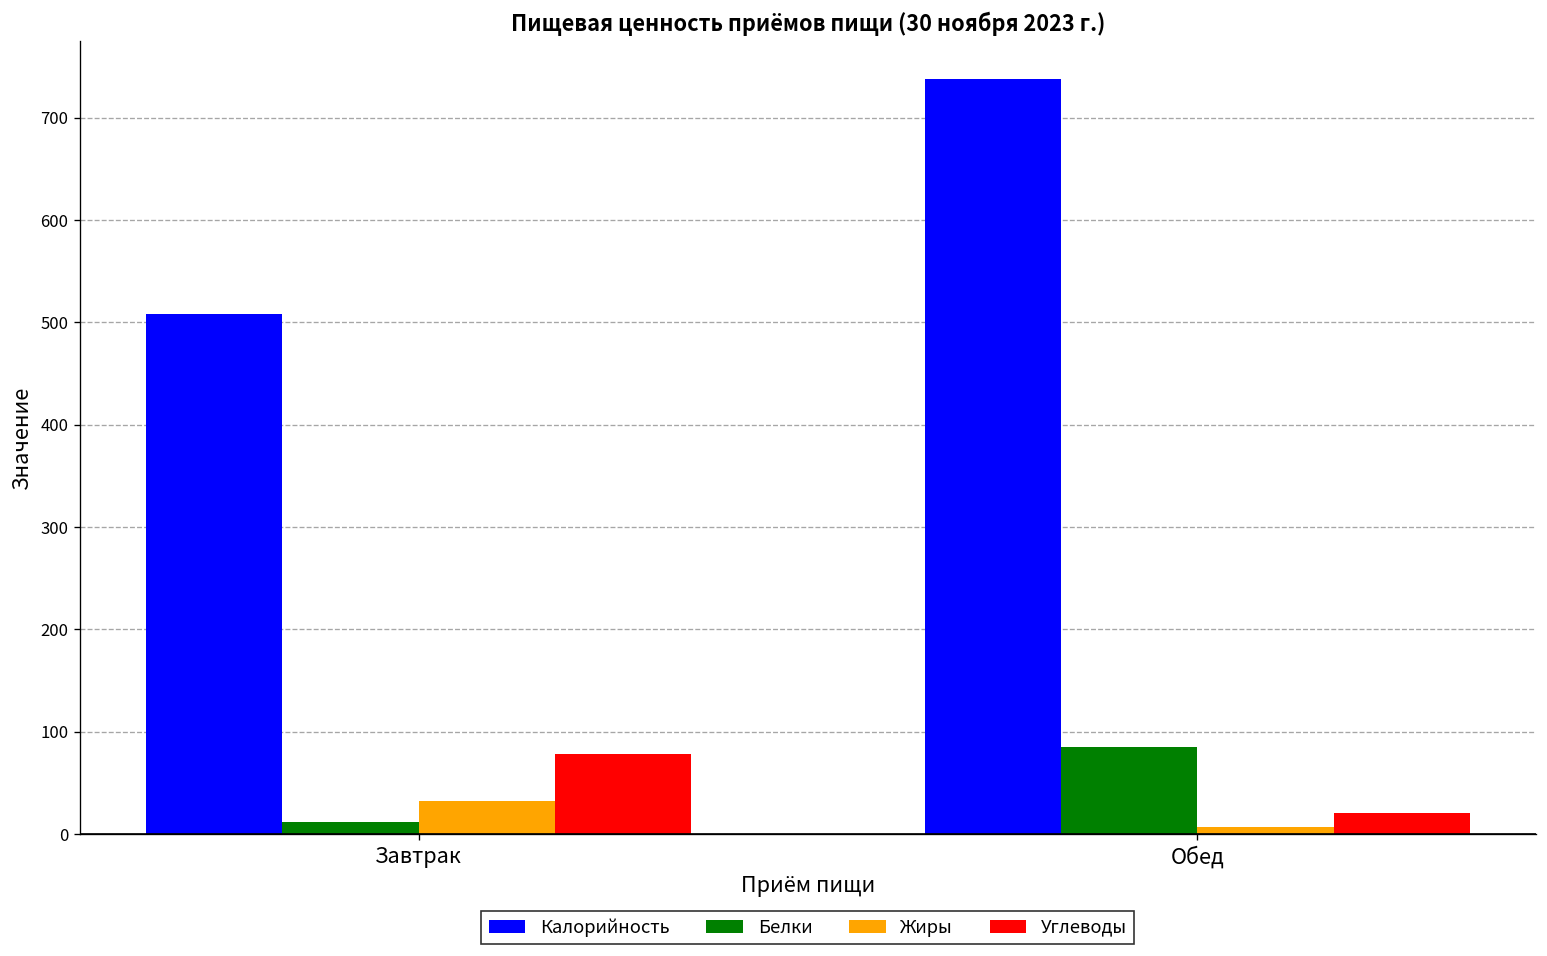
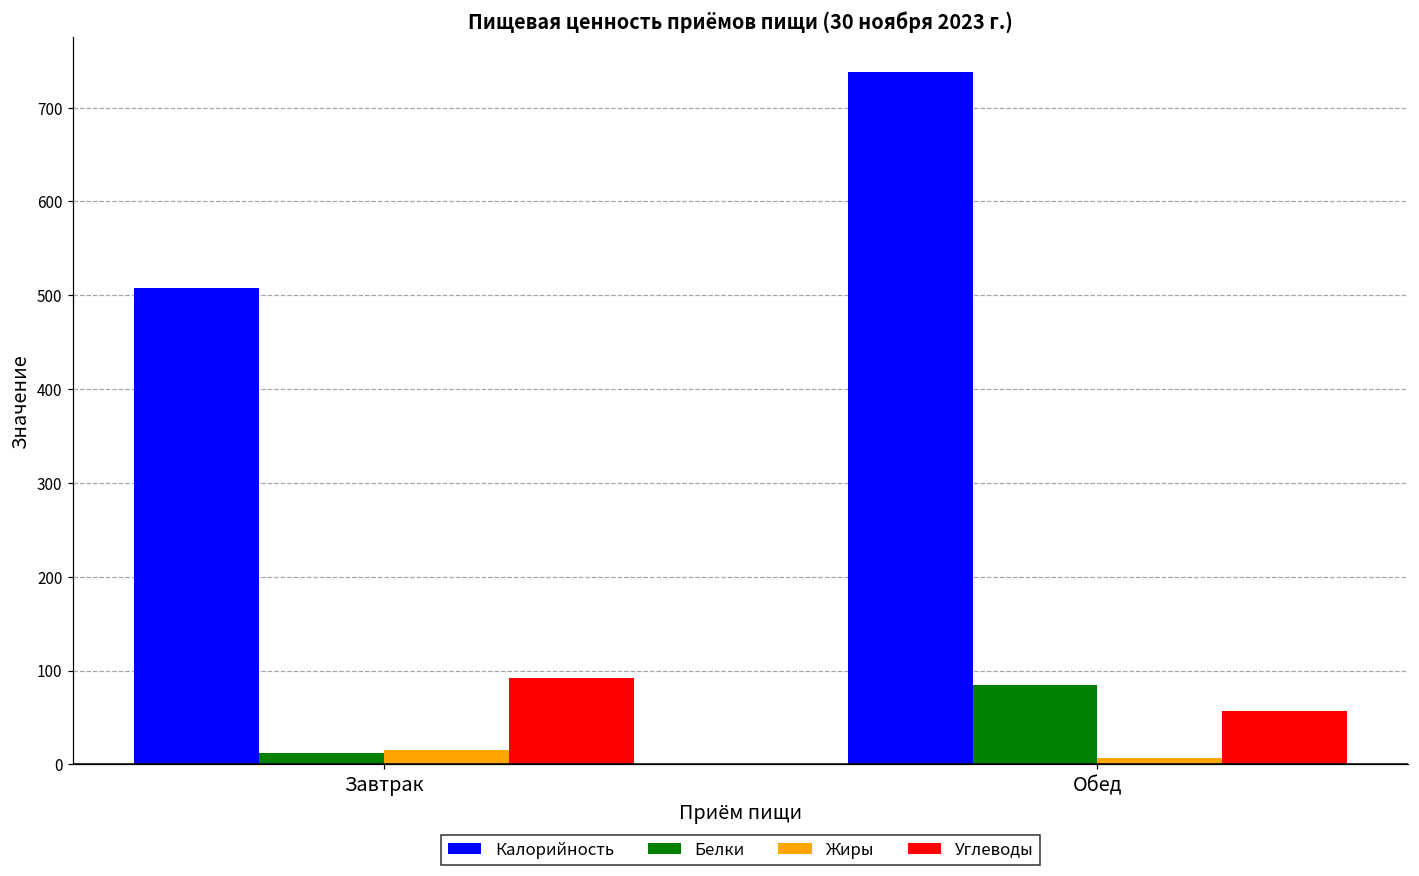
  {
    "Калорийность": {
      "Завтрак": 510,
      "Обед": 740
    },
    "Белки": {
      "Завтрак": 10,
      "Обед": 80
    },
    "Жиры": {
-     "Завтрак": 30,
+     "Завтрак": 20,
      "Обед": 10
    },
    "Углеводы": {
-     "Завтрак": 80,
-     "Обед": 20
+     "Завтрак": 90,
+     "Обед": 60
    }
  }
